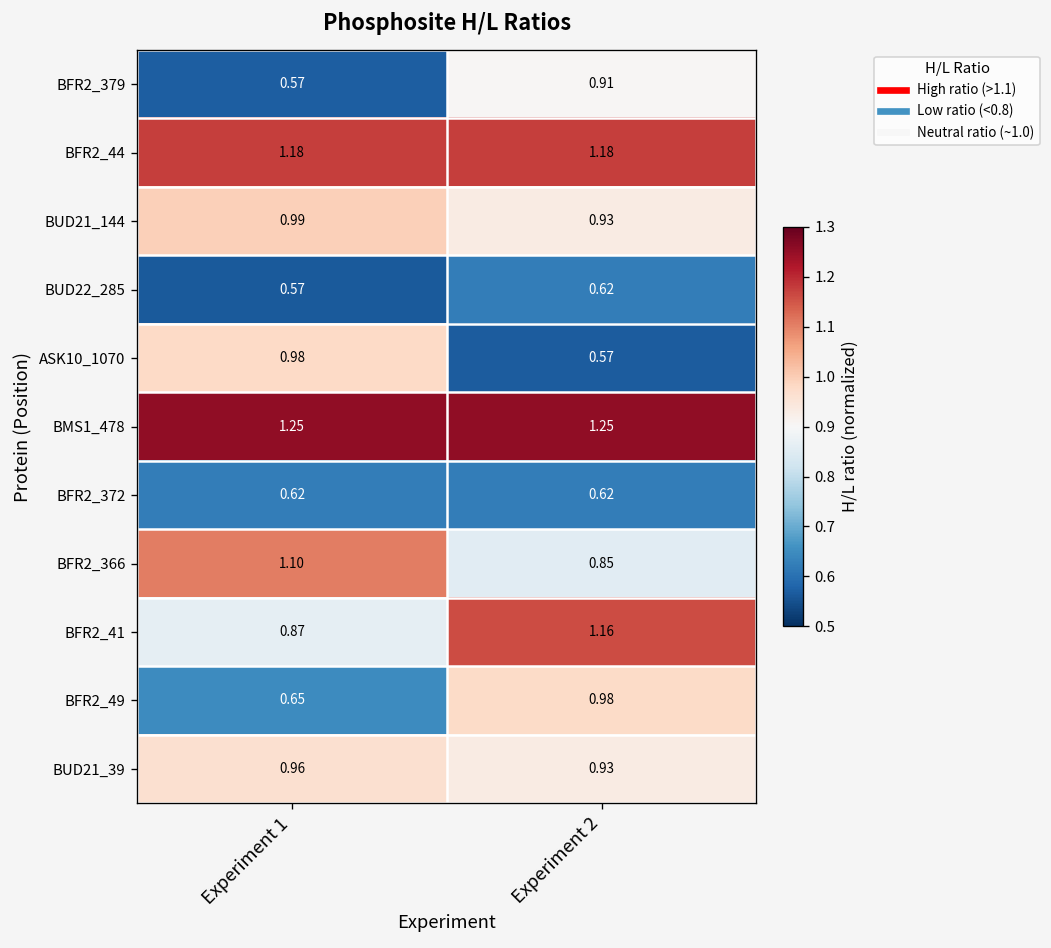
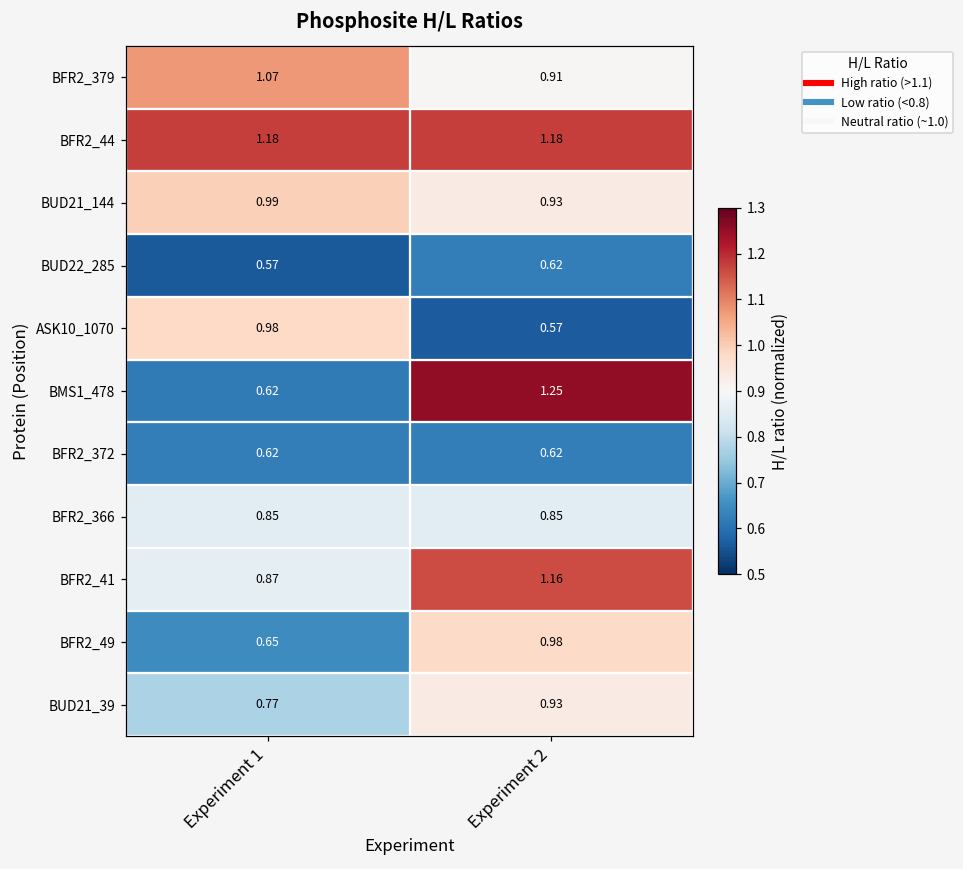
  {
    "BFR2_379": {
-     "Experiment 1": 0.57,
+     "Experiment 1": 1.07,
      "Experiment 2": 0.91
    },
    "BFR2_44": {
      "Experiment 1": 1.18,
      "Experiment 2": 1.18
    },
    "BUD21_144": {
      "Experiment 1": 0.99,
      "Experiment 2": 0.93
    },
    "BUD22_285": {
      "Experiment 1": 0.57,
      "Experiment 2": 0.62
    },
    "ASK10_1070": {
      "Experiment 1": 0.98,
      "Experiment 2": 0.57
    },
    "BMS1_478": {
-     "Experiment 1": 1.25,
+     "Experiment 1": 0.62,
      "Experiment 2": 1.25
    },
    "BFR2_372": {
      "Experiment 1": 0.62,
      "Experiment 2": 0.62
    },
    "BFR2_366": {
-     "Experiment 1": 1.10,
+     "Experiment 1": 0.85,
      "Experiment 2": 0.85
    },
    "BFR2_41": {
      "Experiment 1": 0.87,
      "Experiment 2": 1.16
    },
    "BFR2_49": {
      "Experiment 1": 0.65,
      "Experiment 2": 0.98
    },
    "BUD21_39": {
-     "Experiment 1": 0.96,
+     "Experiment 1": 0.77,
      "Experiment 2": 0.93
    }
  }
